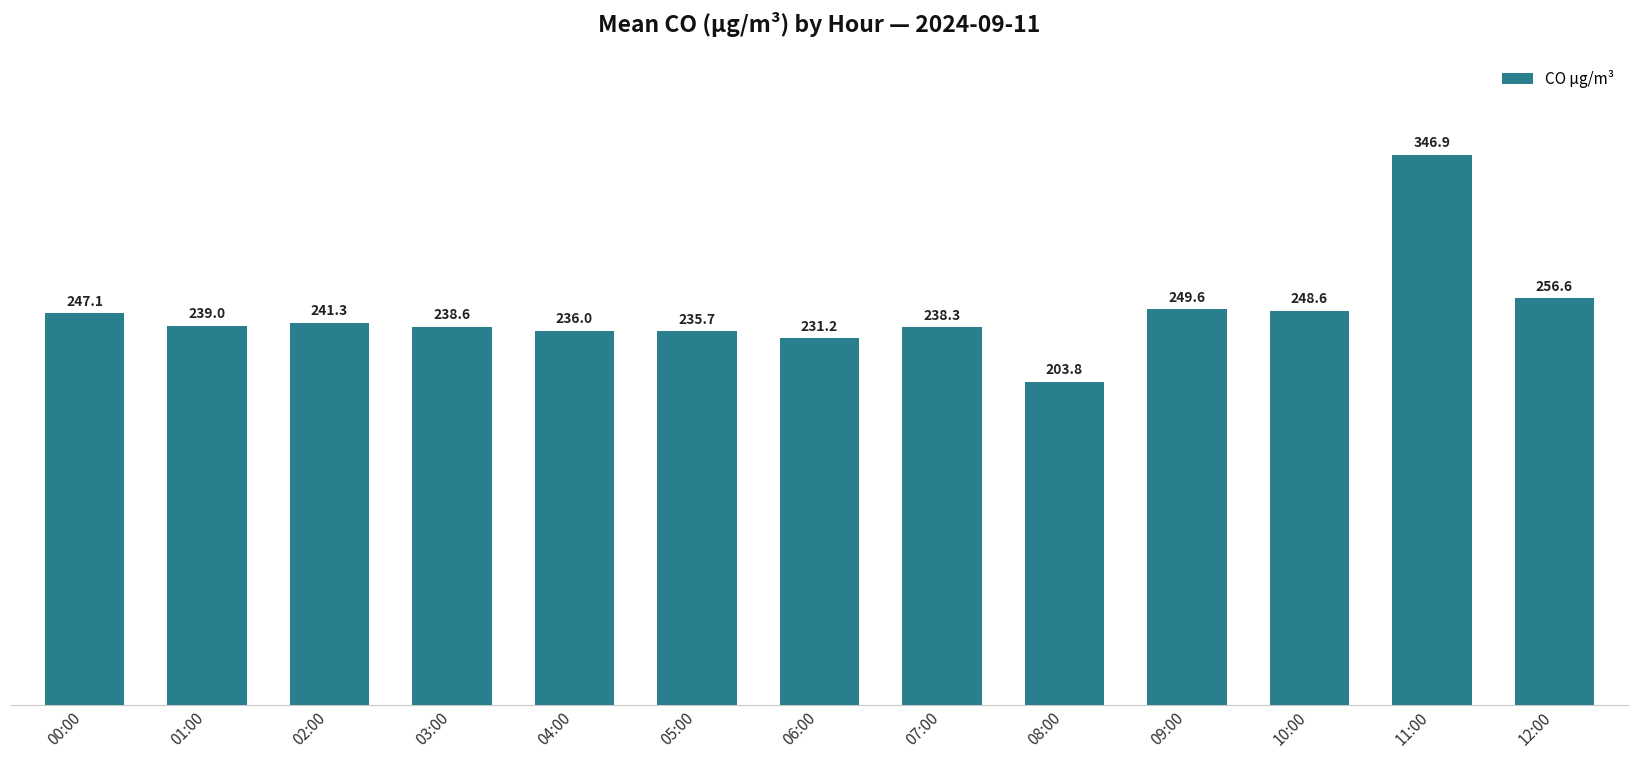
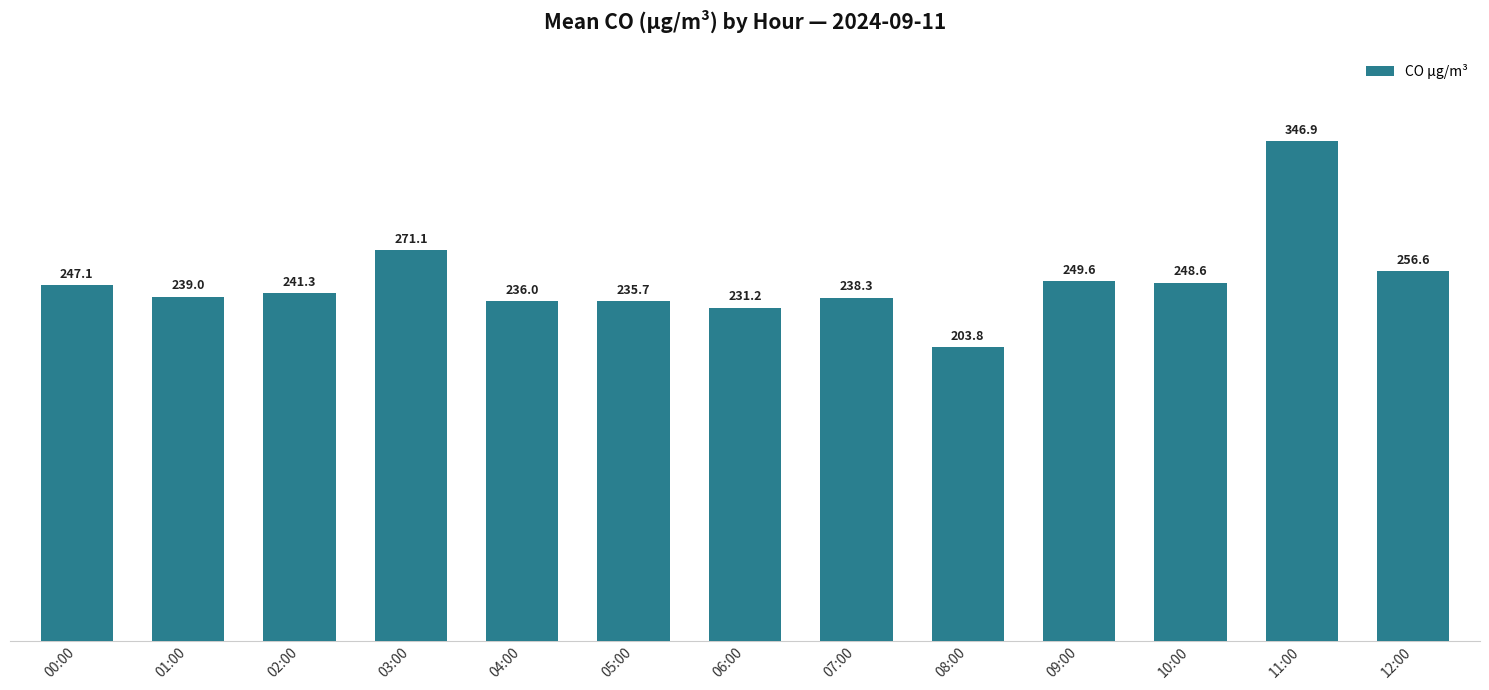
  {
    "00:00": 247.1,
    "01:00": 239.0,
    "02:00": 241.3,
-   "03:00": 238.6,
+   "03:00": 271.1,
    "04:00": 236.0,
    "05:00": 235.7,
    "06:00": 231.2,
    "07:00": 238.3,
    "08:00": 203.8,
    "09:00": 249.6,
    "10:00": 248.6,
    "11:00": 346.9,
    "12:00": 256.6
  }
